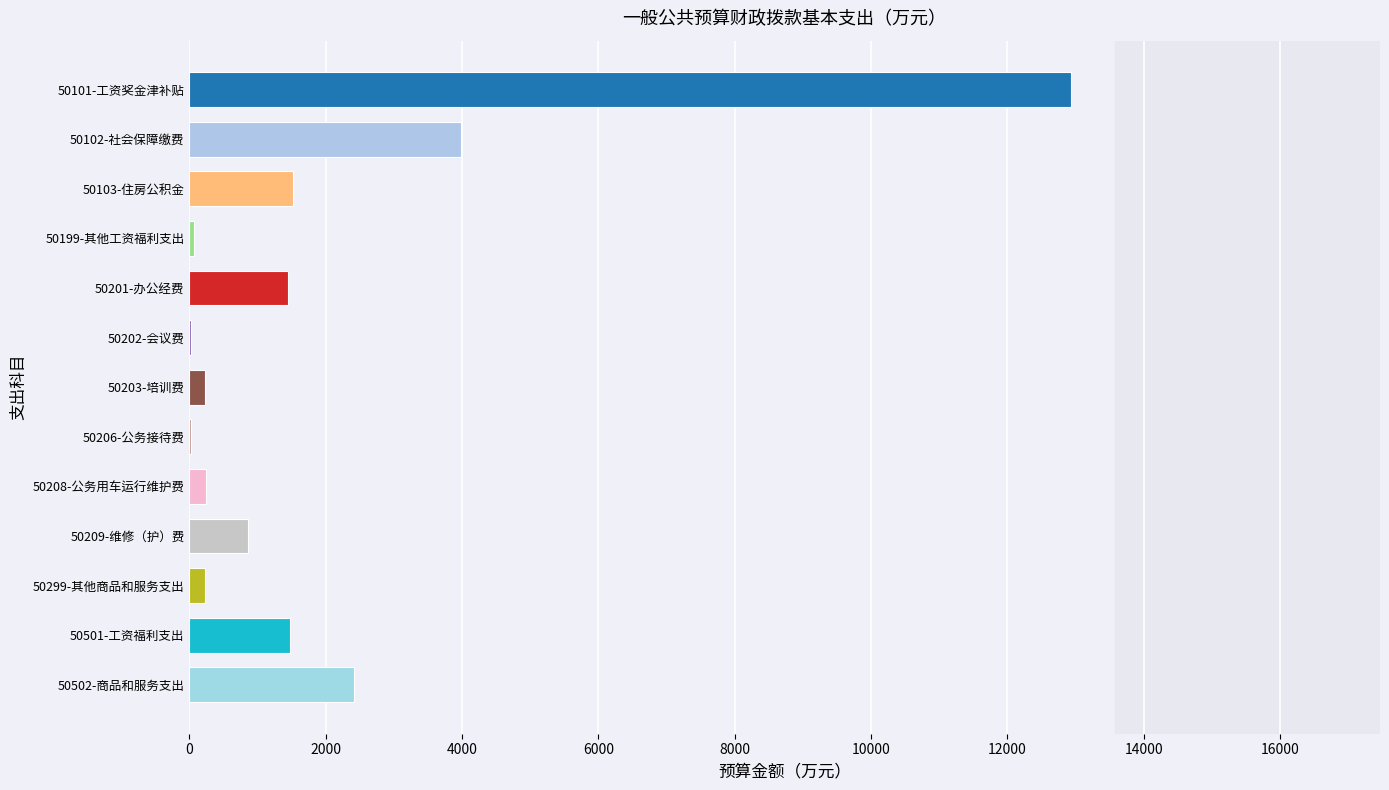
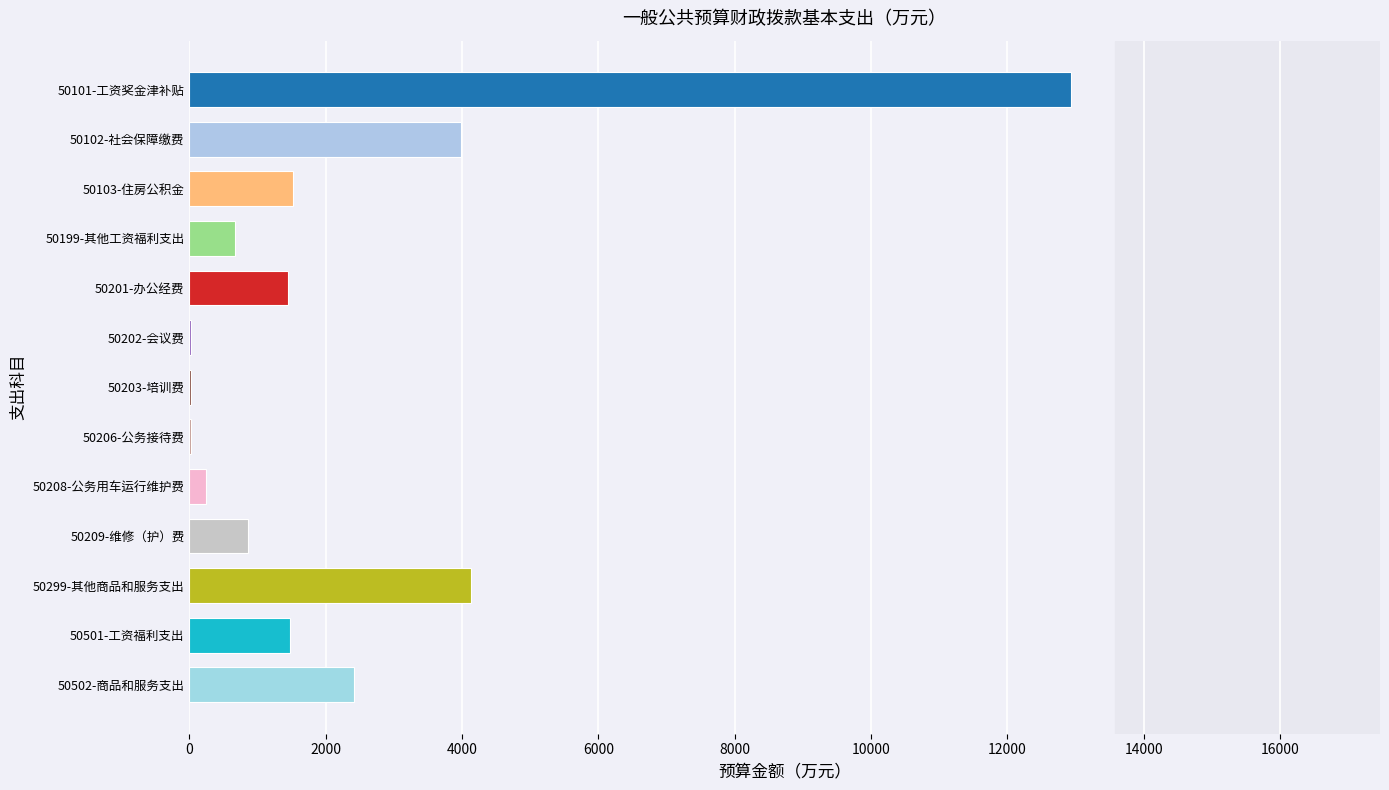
  {
    "50101-工资奖金津补贴": 12900,
    "50102-社会保障缴费": 4000,
    "50103-住房公积金": 1500,
-   "50199-其他工资福利支出": 100,
+   "50199-其他工资福利支出": 700,
    "50201-办公经费": 1400,
-   "50203-培训费": 200,
+   "50203-培训费": 0,
    "50208-公务用车运行维护费": 200,
    "50209-维修（护）费": 900,
-   "50299-其他商品和服务支出": 200,
+   "50299-其他商品和服务支出": 4100,
    "50501-工资福利支出": 1500,
    "50502-商品和服务支出": 2400
  }
